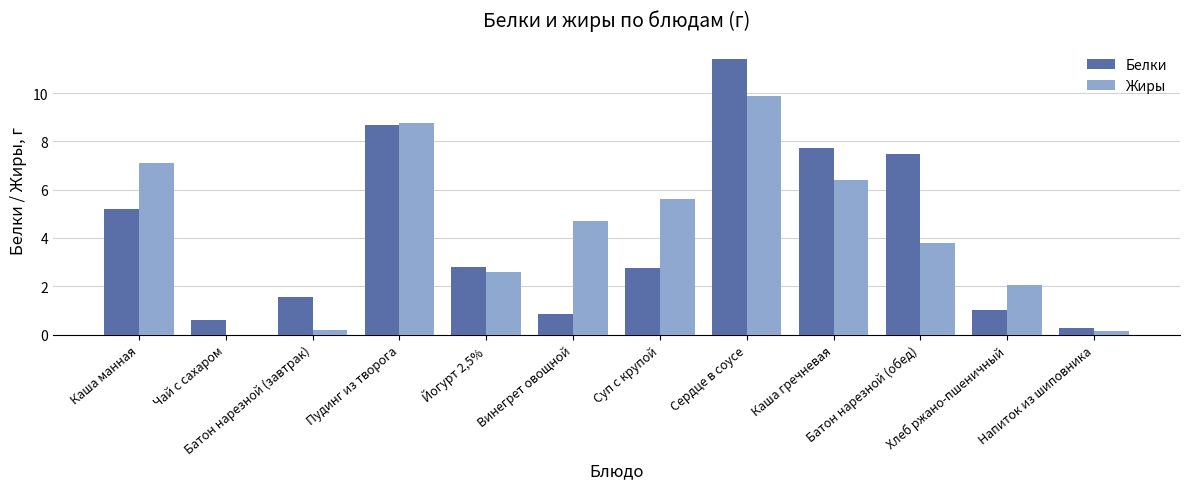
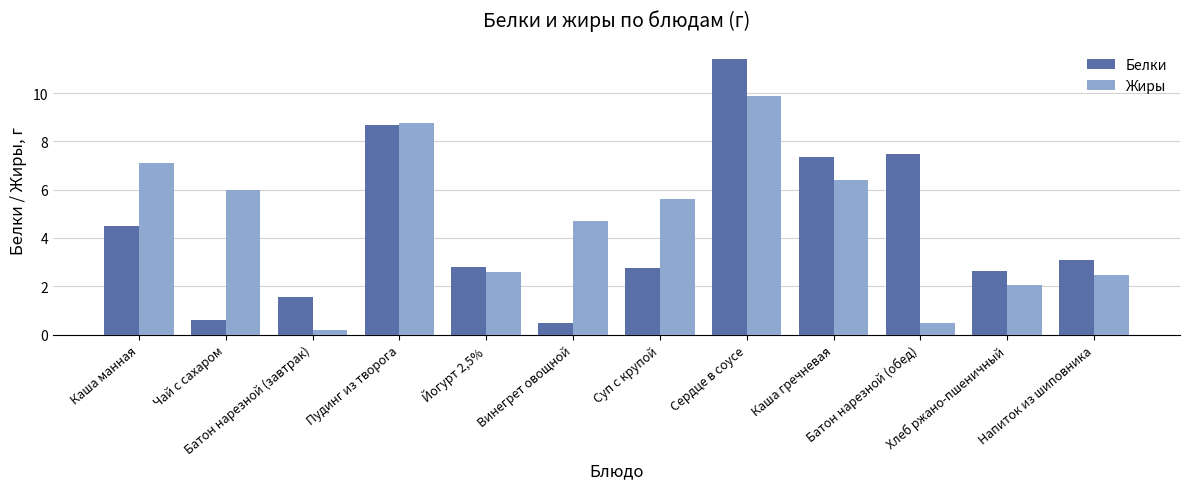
  {
    "Белки": {
-     "Каша манная": 5.2,
+     "Каша манная": 4.5,
      "Чай с сахаром": 0.6,
      "Батон нарезной (завтрак)": 1.6,
      "Пудинг из творога": 8.7,
      "Йогурт 2,5%": 2.8,
-     "Винегрет овощной": 0.9,
+     "Винегрет овощной": 0.5,
      "Суп с крупой": 2.8,
      "Сердце в соусе": 11.4,
-     "Каша гречневая": 7.7,
+     "Каша гречневая": 7.3,
      "Батон нарезной (обед)": 7.5,
-     "Хлеб ржано-пшеничный": 1.0,
-     "Напиток из шиповника": 0.3
+     "Хлеб ржано-пшеничный": 2.7,
+     "Напиток из шиповника": 3.1
    },
    "Жиры": {
      "Каша манная": 7.1,
-     "Чай с сахаром": 0,
+     "Чай с сахаром": 6,
      "Батон нарезной (завтрак)": 0.2,
      "Пудинг из творога": 8.8,
      "Йогурт 2,5%": 2.6,
      "Винегрет овощной": 4.7,
      "Суп с крупой": 5.6,
      "Сердце в соусе": 9.9,
      "Каша гречневая": 6.4,
-     "Батон нарезной (обед)": 3.8,
+     "Батон нарезной (обед)": 0.5,
      "Хлеб ржано-пшеничный": 2.0,
-     "Напиток из шиповника": 0.1
+     "Напиток из шиповника": 2.5
    }
  }
